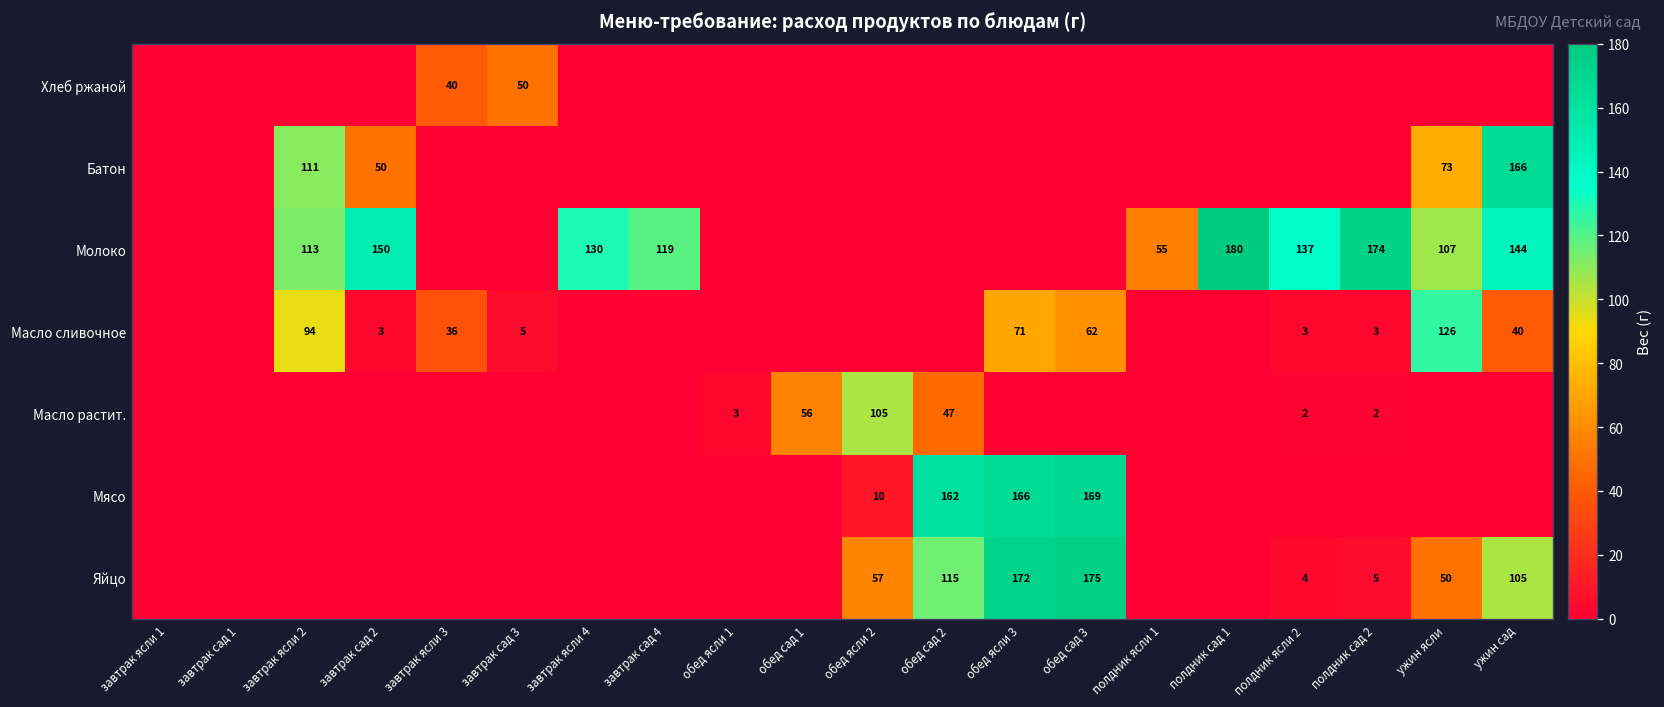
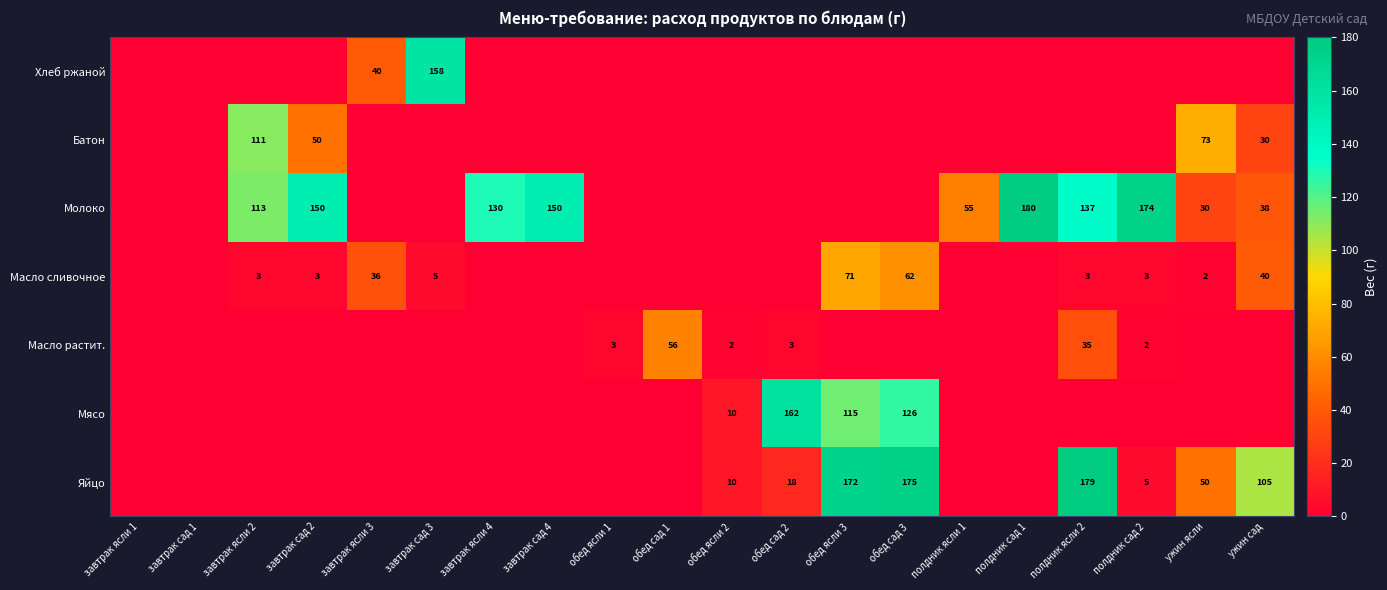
  {
    "Хлеб ржаной": {
      "завтрак ясли 3": 40,
-     "завтрак сад 3": 50
+     "завтрак сад 3": 158
    },
    "Батон": {
      "завтрак ясли 2": 111,
      "завтрак сад 2": 50,
      "ужин ясли": 73,
-     "ужин сад": 166
+     "ужин сад": 30
    },
    "Молоко": {
      "завтрак ясли 2": 113,
      "завтрак сад 2": 150,
      "завтрак ясли 4": 130,
-     "завтрак сад 4": 119,
+     "завтрак сад 4": 150,
      "полдник ясли 1": 55,
      "полдник сад 1": 180,
      "полдник ясли 2": 137,
      "полдник сад 2": 174,
-     "ужин ясли": 107,
-     "ужин сад": 144
+     "ужин ясли": 30,
+     "ужин сад": 38
    },
    "Масло сливочное": {
-     "завтрак ясли 2": 94,
+     "завтрак ясли 2": 3,
      "завтрак сад 2": 3,
      "завтрак ясли 3": 36,
      "завтрак сад 3": 5,
      "обед ясли 3": 71,
      "обед сад 3": 62,
      "полдник ясли 2": 3,
      "полдник сад 2": 3,
-     "ужин ясли": 126,
+     "ужин ясли": 2,
      "ужин сад": 40
    },
    "Масло растит.": {
      "обед ясли 1": 3,
      "обед сад 1": 56,
-     "обед ясли 2": 105,
-     "обед сад 2": 47,
-     "полдник ясли 2": 2,
+     "обед ясли 2": 2,
+     "обед сад 2": 3,
+     "полдник ясли 2": 35,
      "полдник сад 2": 2
    },
    "Мясо": {
      "обед ясли 2": 10,
      "обед сад 2": 162,
-     "обед ясли 3": 166,
-     "обед сад 3": 169
+     "обед ясли 3": 115,
+     "обед сад 3": 126
    },
    "Яйцо": {
-     "обед ясли 2": 57,
-     "обед сад 2": 115,
+     "обед ясли 2": 10,
+     "обед сад 2": 18,
      "обед ясли 3": 172,
      "обед сад 3": 175,
-     "полдник ясли 2": 4,
+     "полдник ясли 2": 179,
      "полдник сад 2": 5,
      "ужин ясли": 50,
      "ужин сад": 105
    }
  }
